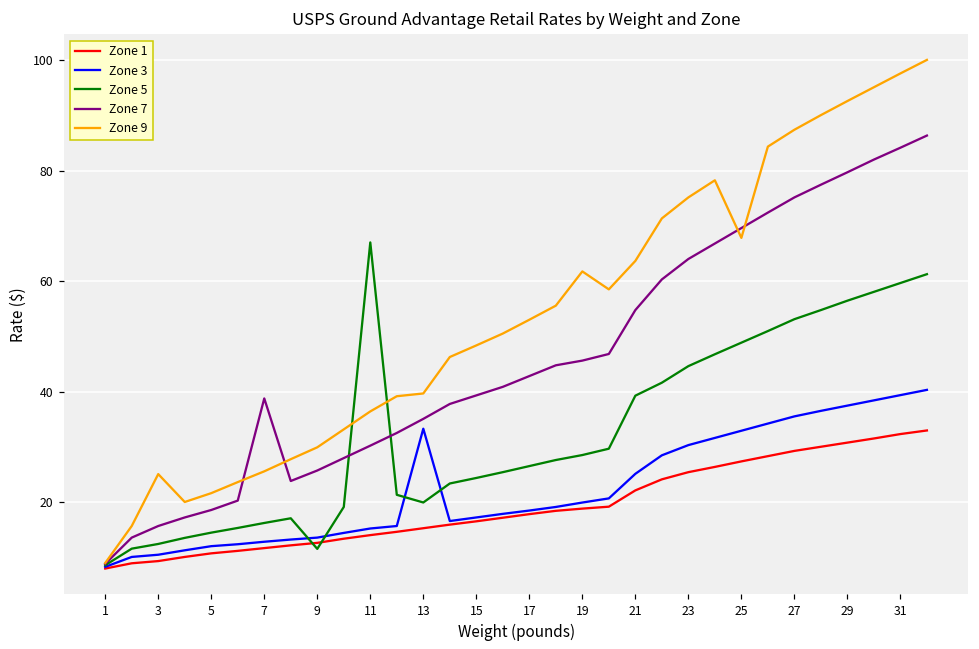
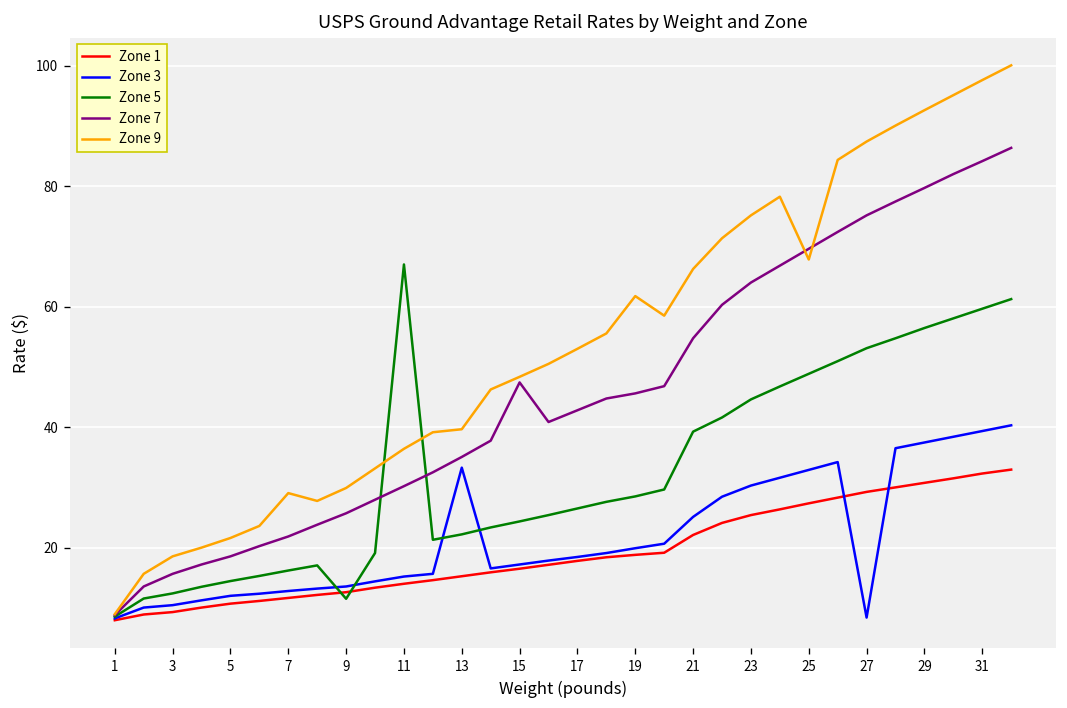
  {
    "Zone 1": {
      "3": 9,
      "5": 11,
      "7": 12,
      "9": 13,
      "11": 14,
      "13": 15,
      "15": 17,
      "17": 18,
      "19": 19,
      "21": 22,
      "23": 25,
      "25": 27,
      "27": 29,
      "29": 31,
      "31": 32
    },
    "Zone 3": {
      "3": 11,
      "5": 12,
      "7": 13,
      "9": 14,
      "11": 15,
      "13": 33,
      "15": 17,
      "17": 19,
      "19": 20,
      "21": 25,
      "23": 30,
      "25": 33,
-     "27": 36,
+     "27": 8,
      "29": 38,
      "31": 39
    },
    "Zone 5": {
      "3": 12,
      "5": 15,
      "7": 16,
      "9": 12,
      "11": 67,
-     "13": 20,
+     "13": 22,
      "15": 24,
      "17": 27,
      "19": 29,
      "21": 39,
      "23": 45,
      "25": 49,
      "27": 53,
      "29": 57,
      "31": 60
    },
    "Zone 7": {
      "3": 16,
      "5": 19,
-     "7": 39,
+     "7": 22,
      "9": 26,
      "11": 30,
      "13": 35,
-     "15": 39,
+     "15": 47,
      "17": 43,
      "19": 46,
      "21": 55,
      "23": 64,
      "25": 70,
      "27": 75,
      "29": 80,
      "31": 84
    },
    "Zone 9": {
-     "3": 25,
+     "3": 19,
      "5": 22,
-     "7": 26,
+     "7": 29,
      "9": 30,
      "11": 36,
      "13": 40,
      "15": 48,
      "17": 53,
      "19": 62,
-     "21": 64,
+     "21": 66,
      "23": 75,
      "25": 68,
      "27": 87,
      "29": 93,
      "31": 98
    }
  }
